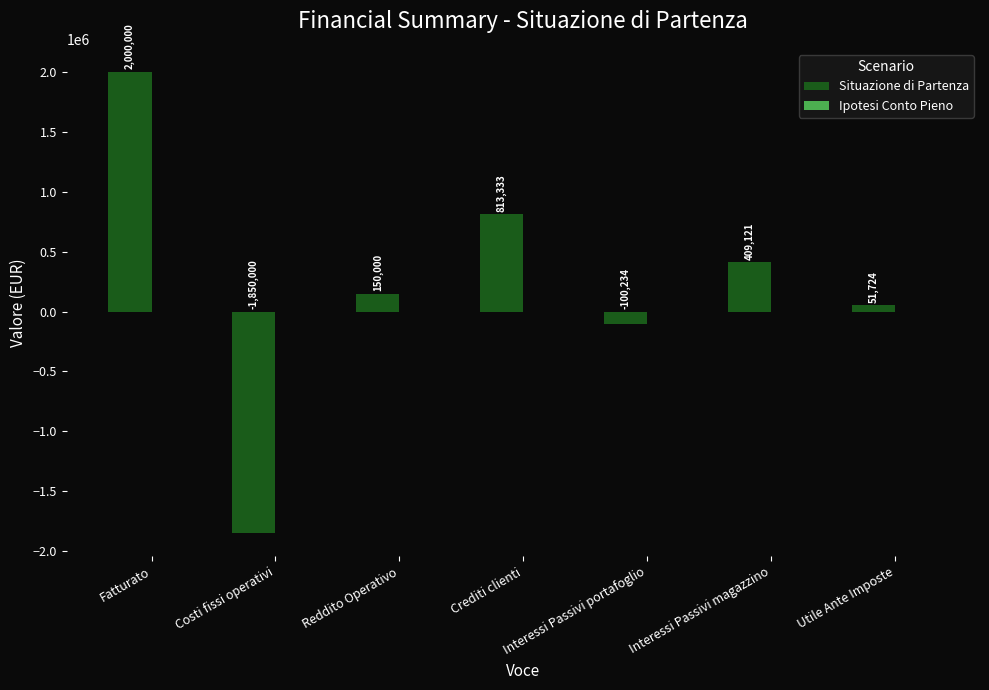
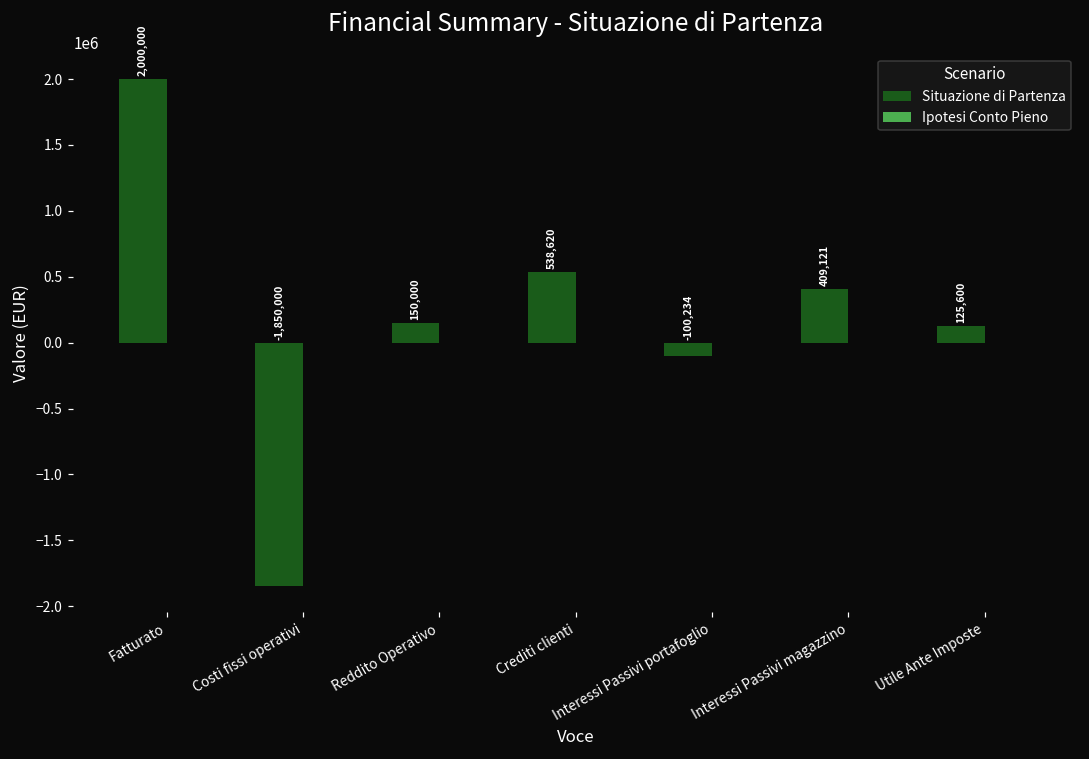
  {
    "Situazione di Partenza": {
      "Fatturato": "2,000,000",
      "Reddito Operativo": "150,000",
-     "Crediti clienti": "813,333",
+     "Crediti clienti": "538,620",
      "Interessi Passivi portafoglio": "-100,234",
      "Interessi Passivi magazzino": "409,121",
-     "Utile Ante Imposte": "51,724"
+     "Utile Ante Imposte": "125,600"
    },
    "Ipotesi Conto Pieno": {
      "Fatturato": "0",
      "Costi fissi operativi": "0",
      "Reddito Operativo": "0",
      "Crediti clienti": "0",
      "Interessi Passivi portafoglio": "0",
      "Interessi Passivi magazzino": "0",
      "Utile Ante Imposte": "0"
    }
  }
